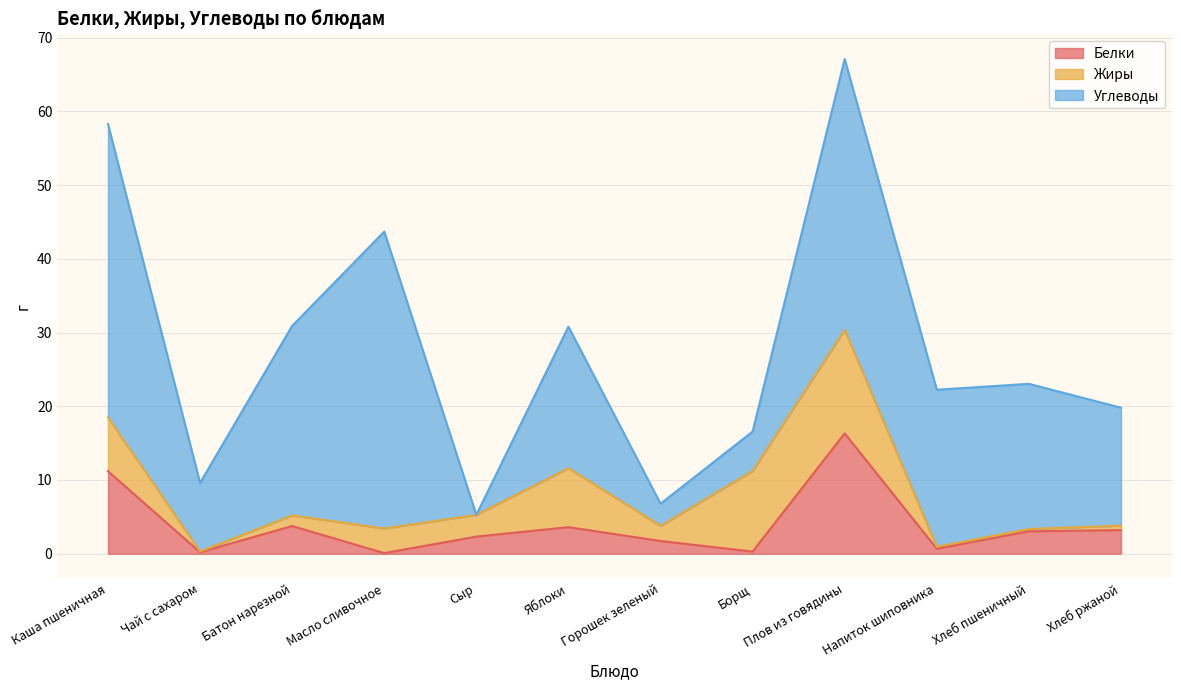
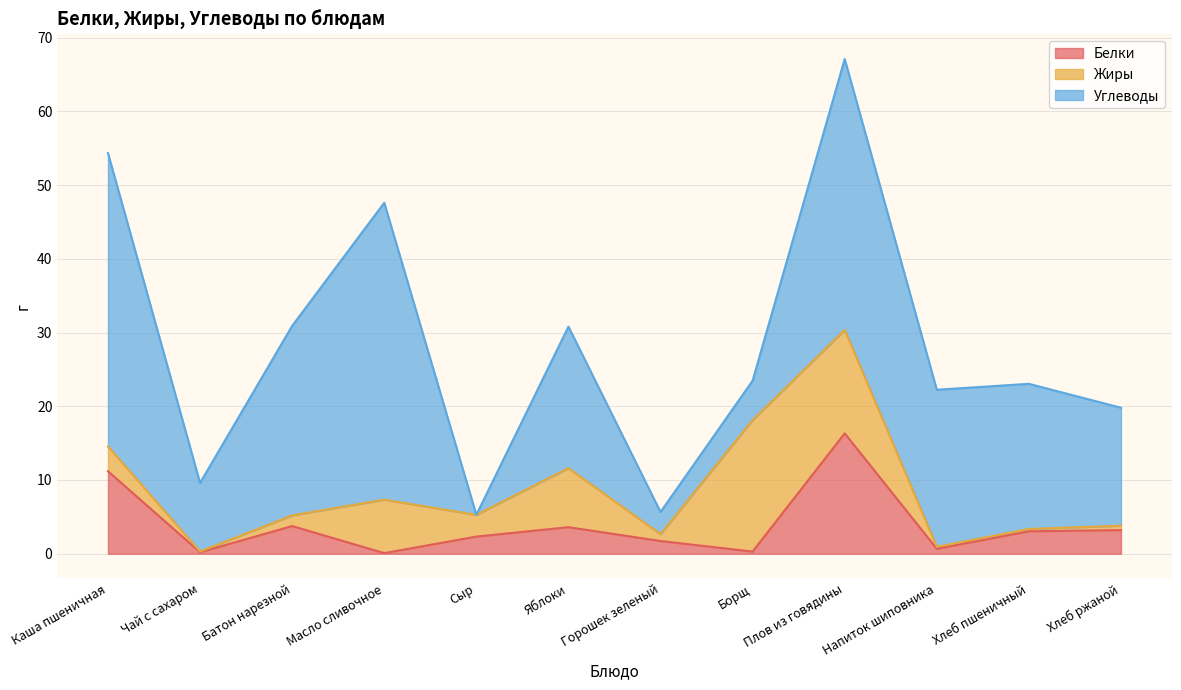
  {
    "Белки": {
      "Каша пшеничная": 11,
      "Батон нарезной": 4,
      "Масло сливочное": 0,
      "Сыр": 2,
      "Яблоки": 4,
      "Горошек зеленый": 2,
      "Борщ": 0,
      "Плов из говядины": 16,
      "Хлеб ржаной": 3
    },
    "Жиры": {
-     "Каша пшеничная": 7,
+     "Каша пшеничная": 3,
      "Батон нарезной": 1,
-     "Масло сливочное": 3,
+     "Масло сливочное": 7,
      "Яблоки": 8,
-     "Горошек зеленый": 2,
-     "Борщ": 11,
+     "Горошек зеленый": 1,
+     "Борщ": 18,
      "Плов из говядины": 14,
      "Хлеб ржаной": 1
    },
    "Углеводы": {
      "Каша пшеничная": 40,
      "Чай с сахаром": 9,
      "Батон нарезной": 26,
      "Масло сливочное": 40,
      "Яблоки": 19,
      "Горошек зеленый": 3,
      "Борщ": 5,
      "Плов из говядины": 37,
      "Напиток шиповника": 21,
      "Хлеб пшеничный": 20,
      "Хлеб ржаной": 16
    }
  }
